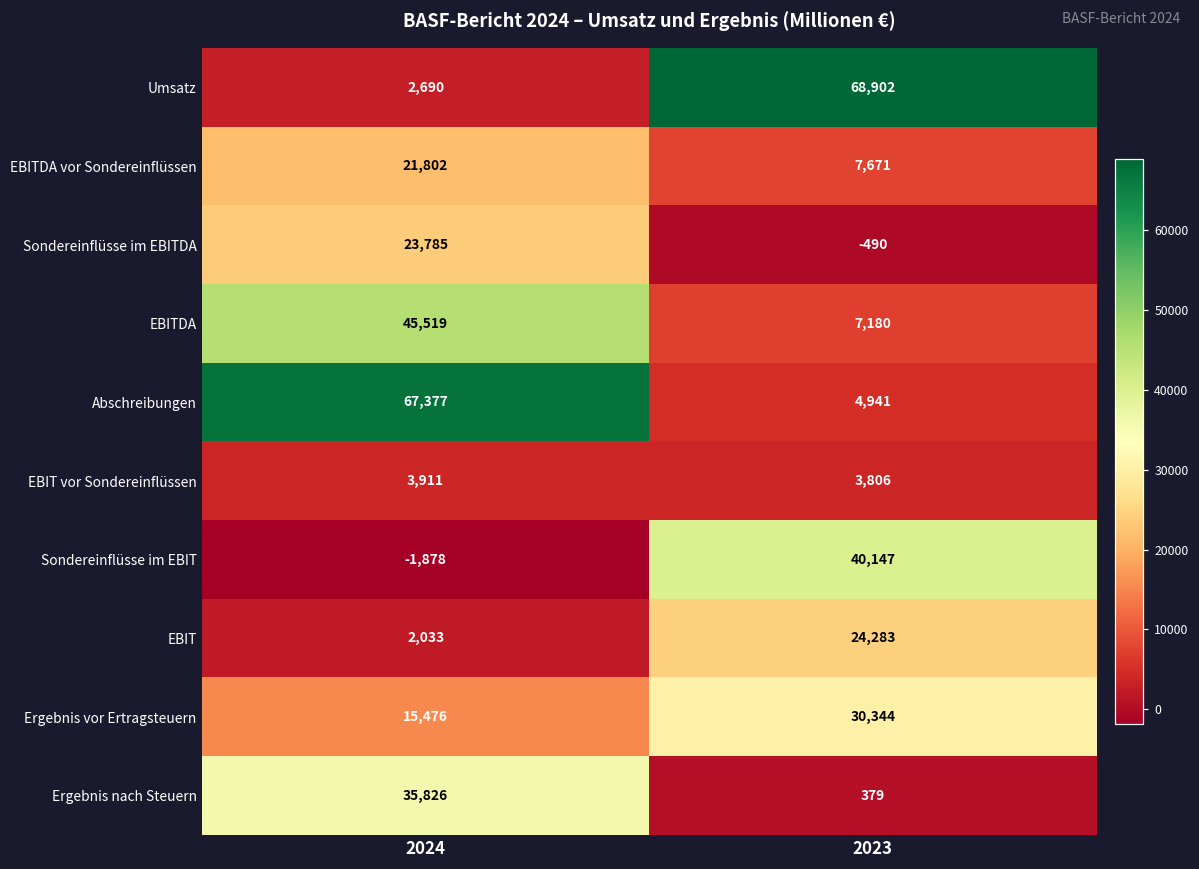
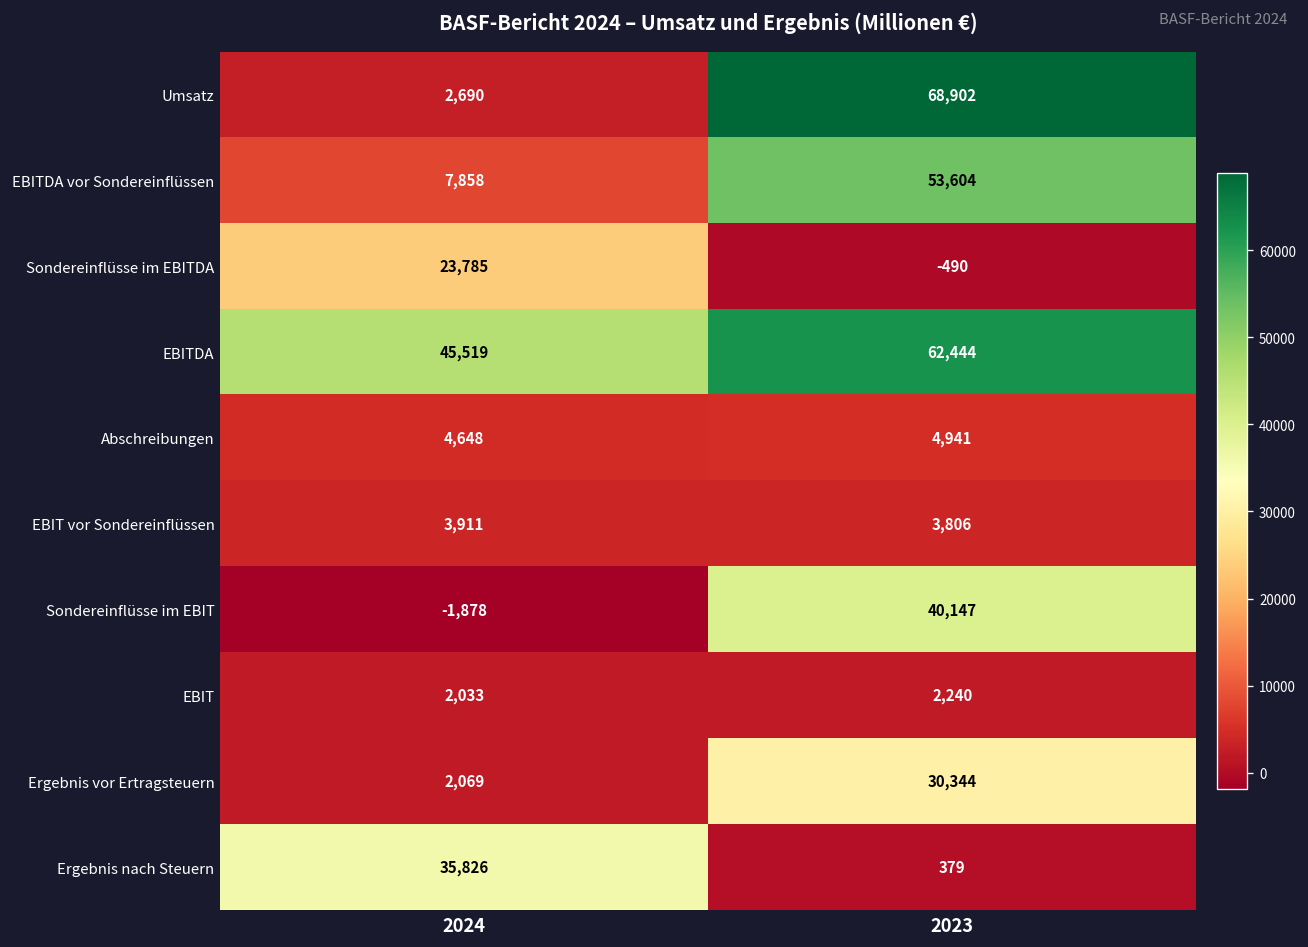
  {
    "Umsatz": {
      "2024": "2,690",
      "2023": "68,902"
    },
    "EBITDA vor Sondereinflüssen": {
-     "2024": "21,802",
-     "2023": "7,671"
+     "2024": "7,858",
+     "2023": "53,604"
    },
    "Sondereinflüsse im EBITDA": {
      "2024": "23,785",
      "2023": "-490"
    },
    "EBITDA": {
      "2024": "45,519",
-     "2023": "7,180"
+     "2023": "62,444"
    },
    "Abschreibungen": {
-     "2024": "67,377",
+     "2024": "4,648",
      "2023": "4,941"
    },
    "EBIT vor Sondereinflüssen": {
      "2024": "3,911",
      "2023": "3,806"
    },
    "Sondereinflüsse im EBIT": {
      "2024": "-1,878",
      "2023": "40,147"
    },
    "EBIT": {
      "2024": "2,033",
-     "2023": "24,283"
+     "2023": "2,240"
    },
    "Ergebnis vor Ertragsteuern": {
-     "2024": "15,476",
+     "2024": "2,069",
      "2023": "30,344"
    },
    "Ergebnis nach Steuern": {
      "2024": "35,826",
      "2023": "379"
    }
  }
